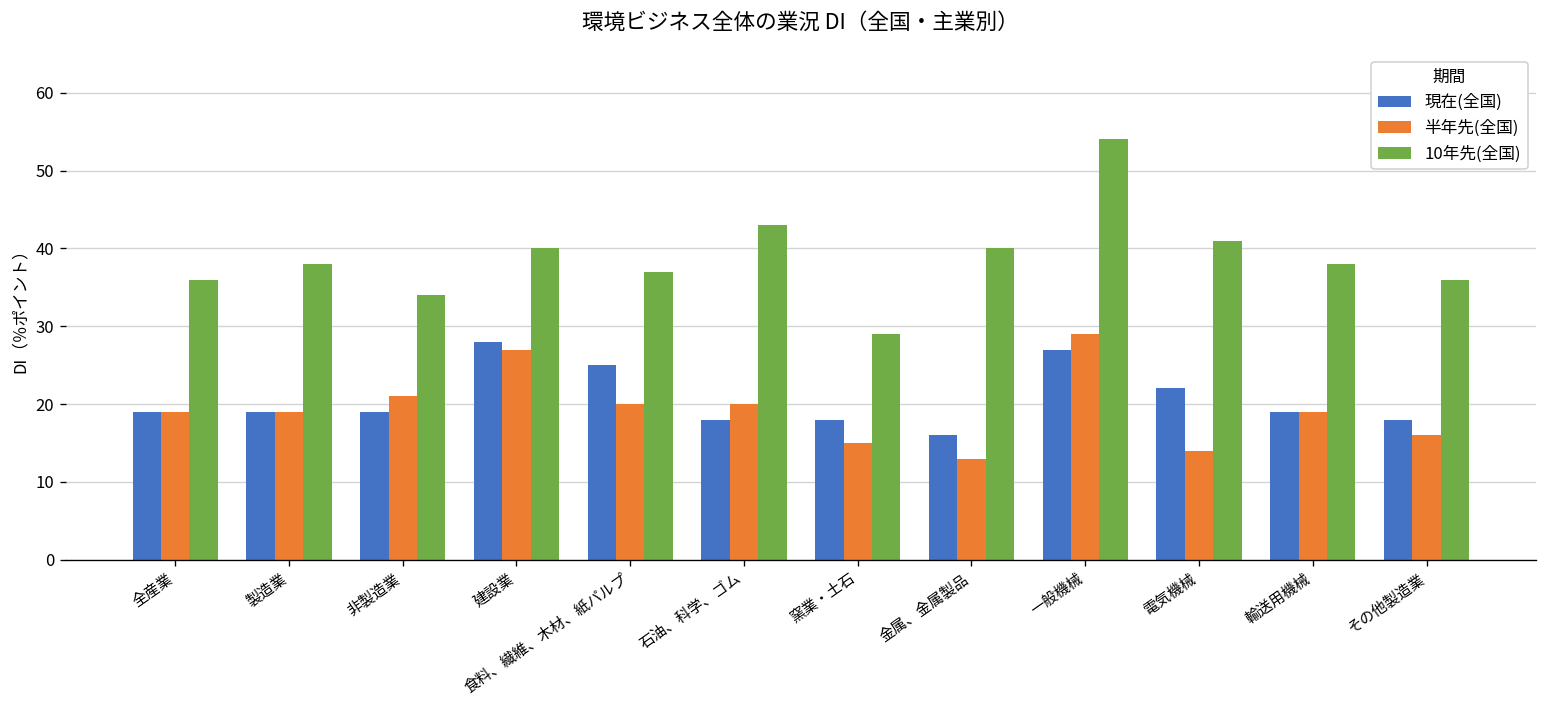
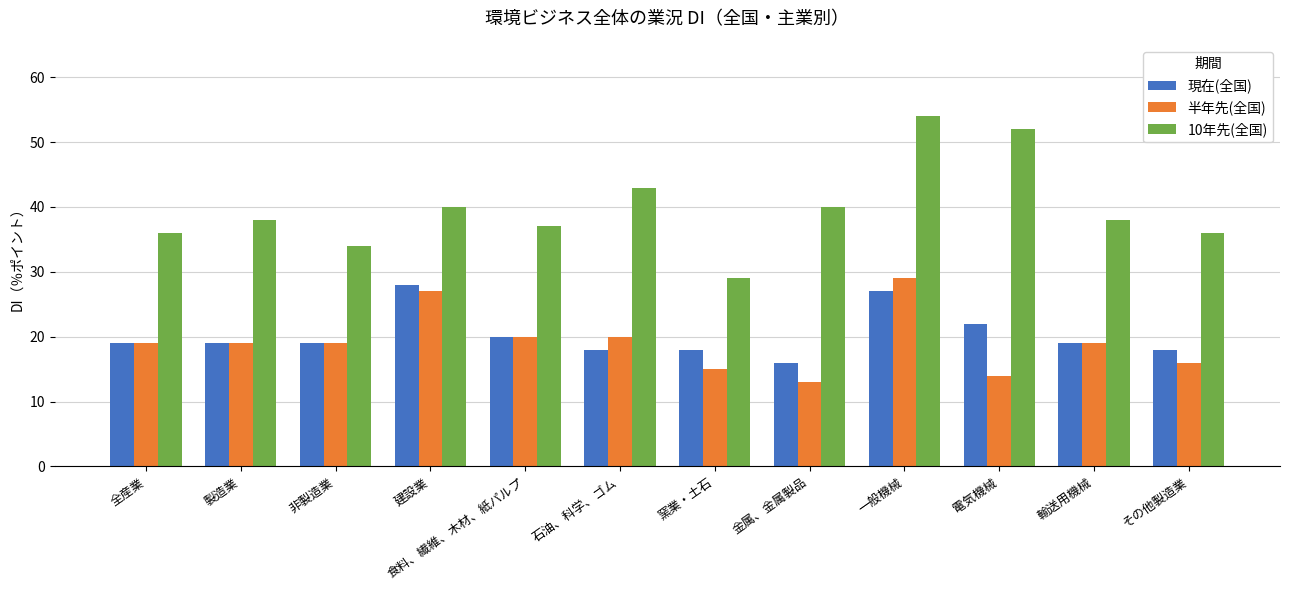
  {
    "現在(全国)": {
      "全産業": 19,
      "製造業": 19,
      "非製造業": 19,
      "建設業": 28,
-     "食料、繊維、木材、紙パルプ": 25,
+     "食料、繊維、木材、紙パルプ": 20,
      "石油、科学、ゴム": 18,
      "窯業・土石": 18,
      "金属、金属製品": 16,
      "一般機械": 27,
      "電気機械": 22,
      "輸送用機械": 19,
      "その他製造業": 18
    },
    "半年先(全国)": {
      "全産業": 19,
      "製造業": 19,
-     "非製造業": 21,
+     "非製造業": 19,
      "建設業": 27,
      "食料、繊維、木材、紙パルプ": 20,
      "石油、科学、ゴム": 20,
      "窯業・土石": 15,
      "金属、金属製品": 13,
      "一般機械": 29,
      "電気機械": 14,
      "輸送用機械": 19,
      "その他製造業": 16
    },
    "10年先(全国)": {
      "全産業": 36,
      "製造業": 38,
      "非製造業": 34,
      "建設業": 40,
      "食料、繊維、木材、紙パルプ": 37,
      "石油、科学、ゴム": 43,
      "窯業・土石": 29,
      "金属、金属製品": 40,
      "一般機械": 54,
-     "電気機械": 41,
+     "電気機械": 52,
      "輸送用機械": 38,
      "その他製造業": 36
    }
  }
